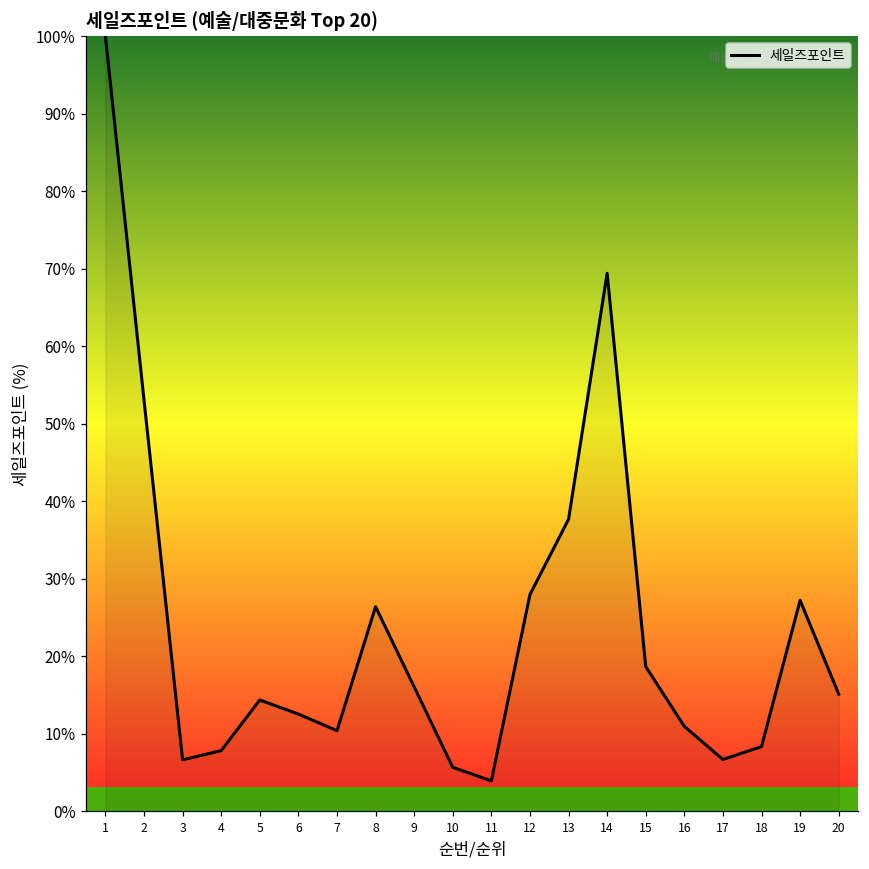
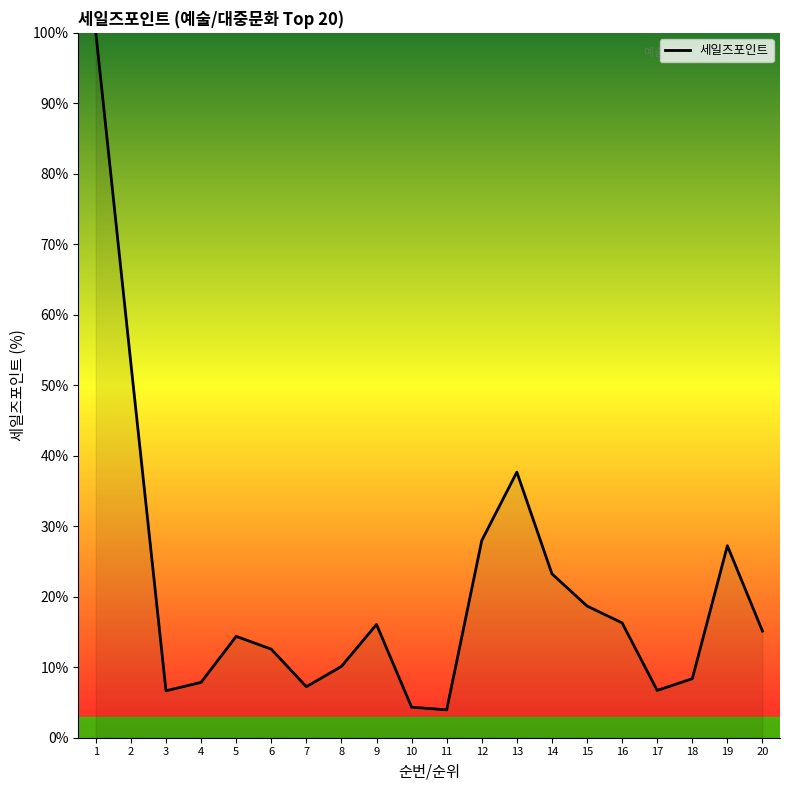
  {
    "1": "100%",
    "2": "53%",
    "3": "7%",
    "4": "8%",
    "5": "14%",
    "6": "13%",
-   "7": "10%",
-   "8": "26%",
+   "7": "7%",
+   "8": "10%",
    "9": "16%",
-   "10": "6%",
+   "10": "4%",
    "11": "4%",
    "12": "28%",
    "13": "38%",
-   "14": "69%",
+   "14": "23%",
    "15": "19%",
-   "16": "11%",
+   "16": "16%",
    "17": "7%",
    "18": "8%",
    "19": "27%",
    "20": "15%"
  }
